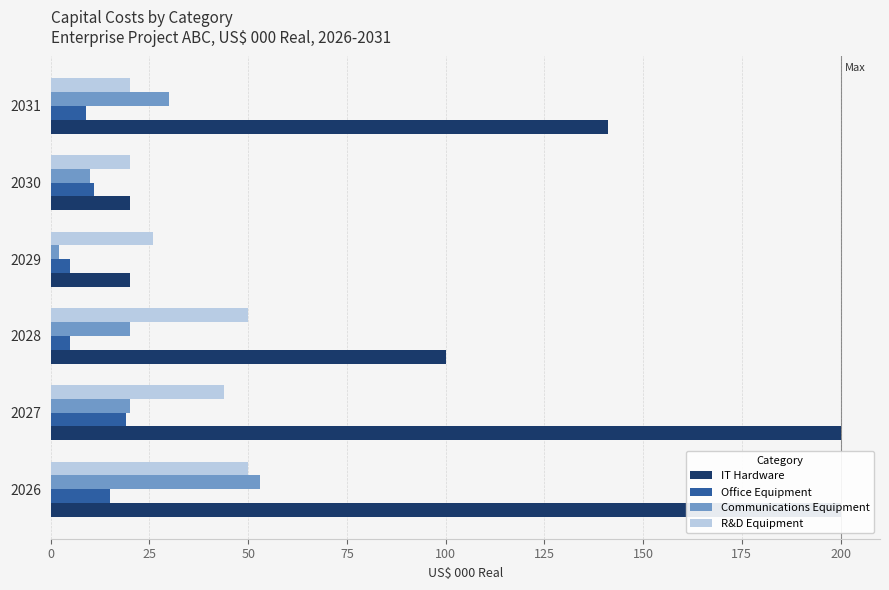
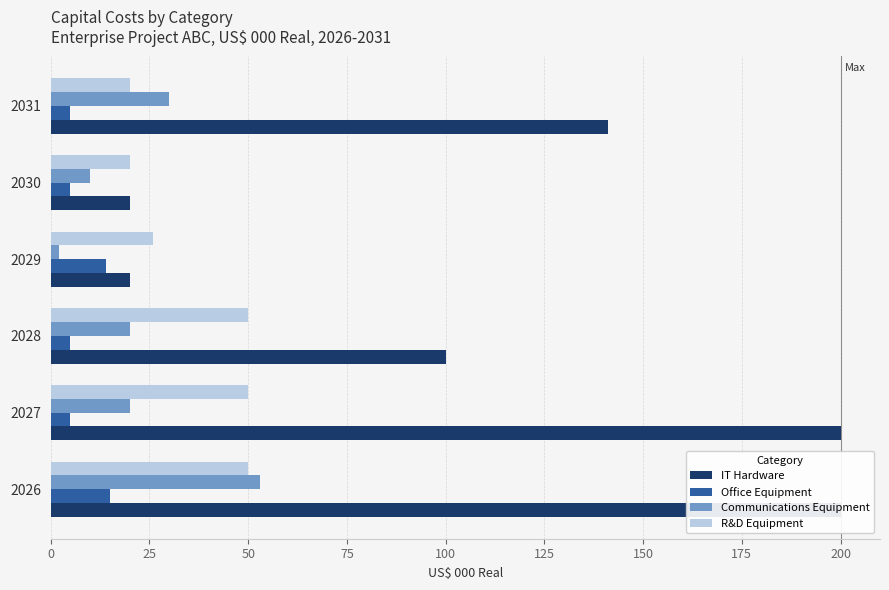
  {
    "IT Hardware": {
      "2031": 141,
      "2030": 20,
      "2029": 20,
      "2028": 100,
      "2027": 200
    },
    "Office Equipment": {
-     "2031": 9,
-     "2030": 11,
-     "2029": 5,
+     "2031": 5,
+     "2030": 5,
+     "2029": 14,
      "2028": 5,
-     "2027": 19,
+     "2027": 5,
      "2026": 15
    },
    "Communications Equipment": {
      "2031": 30,
      "2030": 10,
      "2029": 2,
      "2028": 20,
      "2027": 20,
      "2026": 53
    },
    "R&D Equipment": {
      "2031": 20,
      "2030": 20,
      "2029": 26,
      "2028": 50,
-     "2027": 44,
+     "2027": 50,
      "2026": 50
    }
  }
